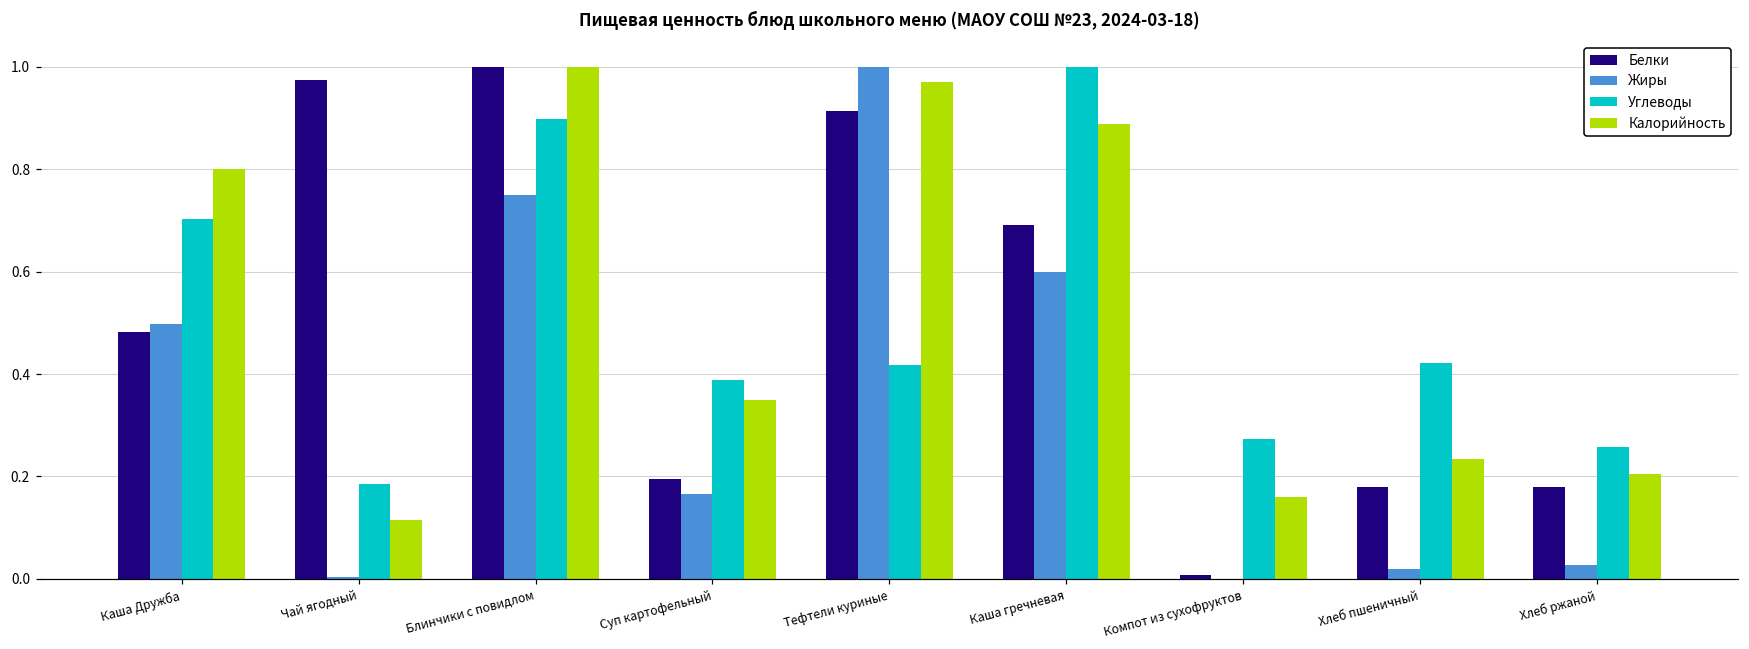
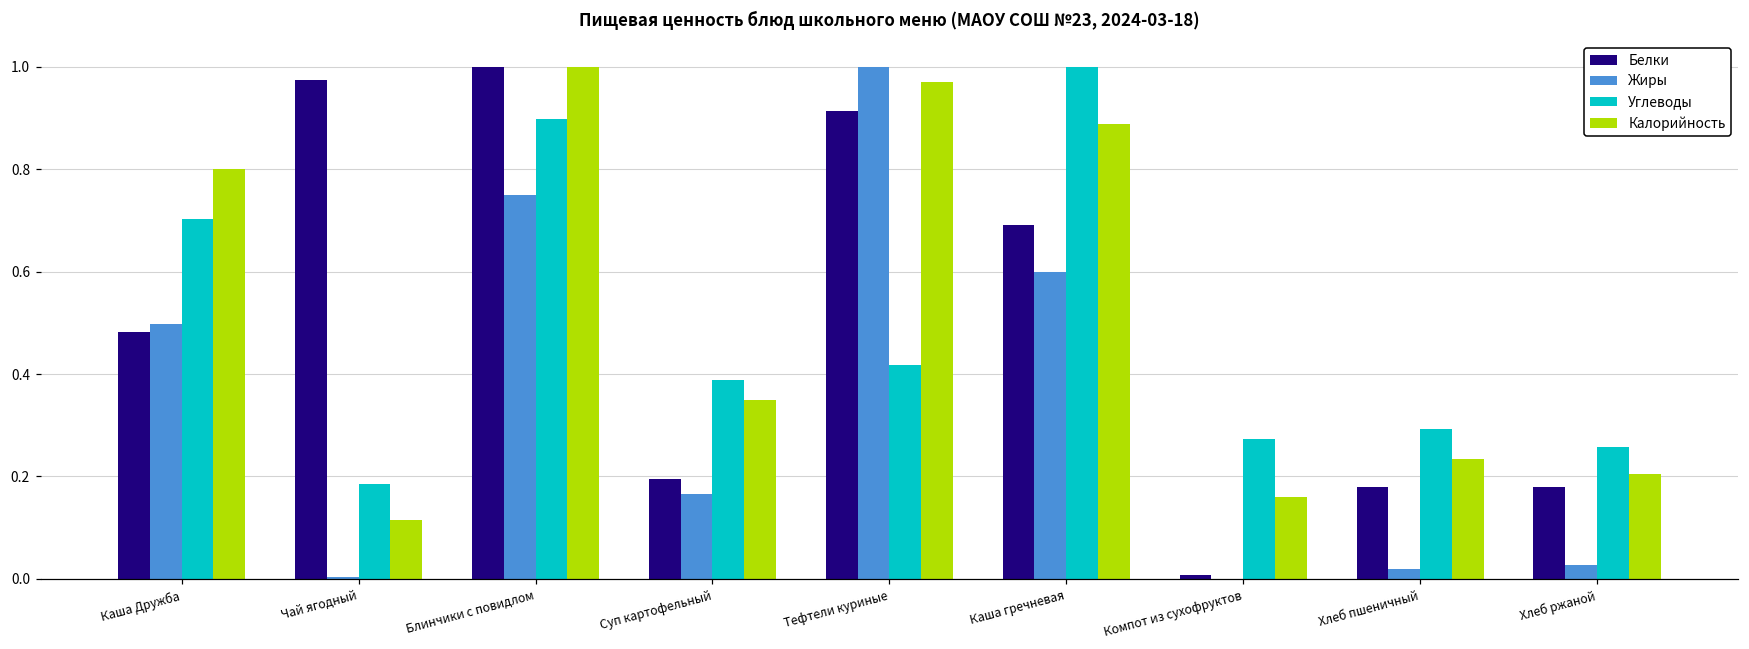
  {
    "Белки": {
      "Каша Дружба": 0.48,
      "Чай ягодный": 0.97,
      "Блинчики с повидлом": 1.00,
      "Суп картофельный": 0.20,
      "Тефтели куриные": 0.91,
      "Каша гречневая": 0.69,
      "Компот из сухофруктов": 0.01,
      "Хлеб пшеничный": 0.18,
      "Хлеб ржаной": 0.18
    },
    "Жиры": {
      "Каша Дружба": 0.50,
      "Блинчики с повидлом": 0.75,
      "Суп картофельный": 0.17,
      "Тефтели куриные": 1.00,
      "Каша гречневая": 0.60,
      "Компот из сухофруктов": 0.00,
      "Хлеб пшеничный": 0.02,
      "Хлеб ржаной": 0.03
    },
    "Углеводы": {
      "Каша Дружба": 0.70,
      "Чай ягодный": 0.19,
      "Блинчики с повидлом": 0.90,
      "Суп картофельный": 0.39,
      "Тефтели куриные": 0.42,
      "Каша гречневая": 1.00,
      "Компот из сухофруктов": 0.27,
-     "Хлеб пшеничный": 0.42,
+     "Хлеб пшеничный": 0.29,
      "Хлеб ржаной": 0.26
    },
    "Калорийность": {
      "Каша Дружба": 0.80,
      "Чай ягодный": 0.11,
      "Блинчики с повидлом": 1.00,
      "Суп картофельный": 0.35,
      "Тефтели куриные": 0.97,
      "Каша гречневая": 0.89,
      "Компот из сухофруктов": 0.16,
      "Хлеб пшеничный": 0.23,
      "Хлеб ржаной": 0.21
    }
  }
